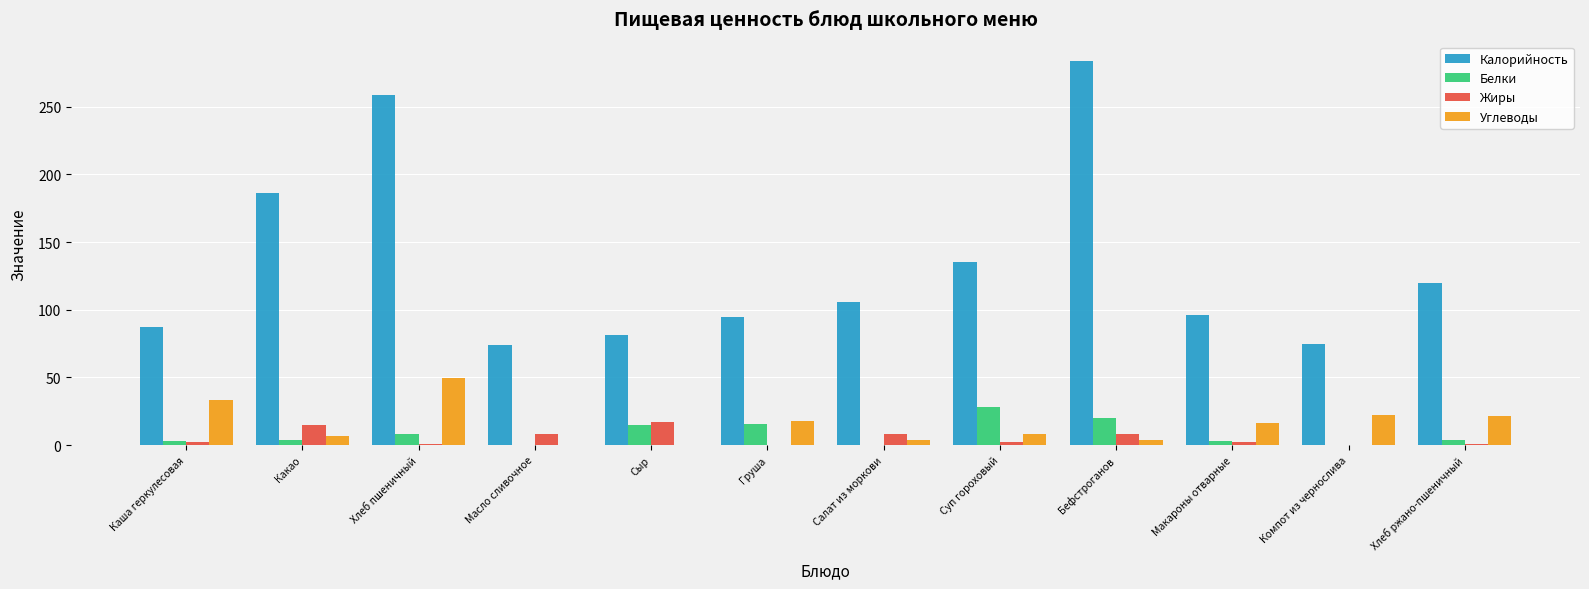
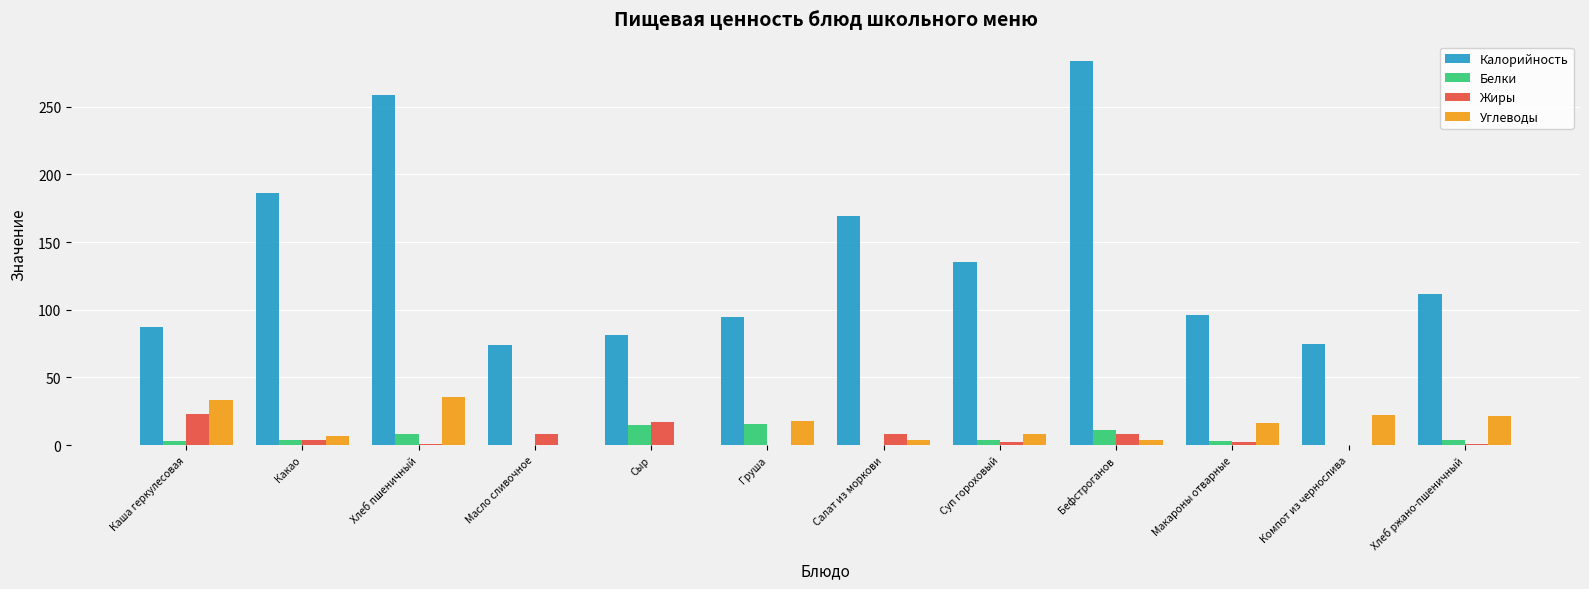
  {
    "Калорийность": {
      "Каша геркулесовая": 87,
      "Какао": 186,
      "Хлеб пшеничный": 259,
      "Масло сливочное": 74,
      "Сыр": 81,
      "Груша": 95,
-     "Салат из моркови": 106,
+     "Салат из моркови": 169,
      "Суп гороховый": 135,
      "Бефстроганов": 284,
      "Макароны отварные": 96,
      "Компот из чернослива": 75,
-     "Хлеб ржано-пшеничный": 120
+     "Хлеб ржано-пшеничный": 112
    },
    "Белки": {
      "Каша геркулесовая": 3,
      "Какао": 4,
      "Хлеб пшеничный": 8,
      "Сыр": 15,
      "Груша": 15,
      "Салат из моркови": 0,
-     "Суп гороховый": 28,
-     "Бефстроганов": 20,
+     "Суп гороховый": 4,
+     "Бефстроганов": 11,
      "Макароны отварные": 3,
      "Компот из чернослива": 0,
      "Хлеб ржано-пшеничный": 4
    },
    "Жиры": {
-     "Каша геркулесовая": 2,
-     "Какао": 15,
+     "Каша геркулесовая": 23,
+     "Какао": 4,
      "Масло сливочное": 8,
      "Сыр": 17,
      "Салат из моркови": 8,
      "Суп гороховый": 2,
      "Бефстроганов": 8,
      "Макароны отварные": 2,
      "Компот из чернослива": 0
    },
    "Углеводы": {
      "Каша геркулесовая": 33,
      "Какао": 7,
-     "Хлеб пшеничный": 50,
+     "Хлеб пшеничный": 35,
      "Сыр": 0,
      "Груша": 18,
      "Салат из моркови": 4,
      "Суп гороховый": 8,
      "Бефстроганов": 4,
      "Макароны отварные": 16,
      "Компот из чернослива": 22,
      "Хлеб ржано-пшеничный": 22
    }
  }
